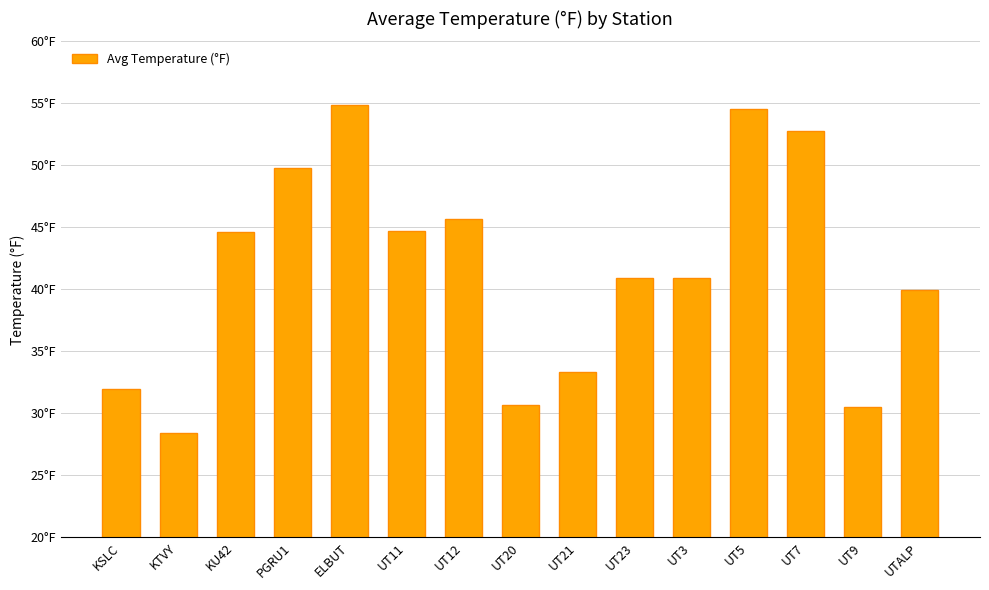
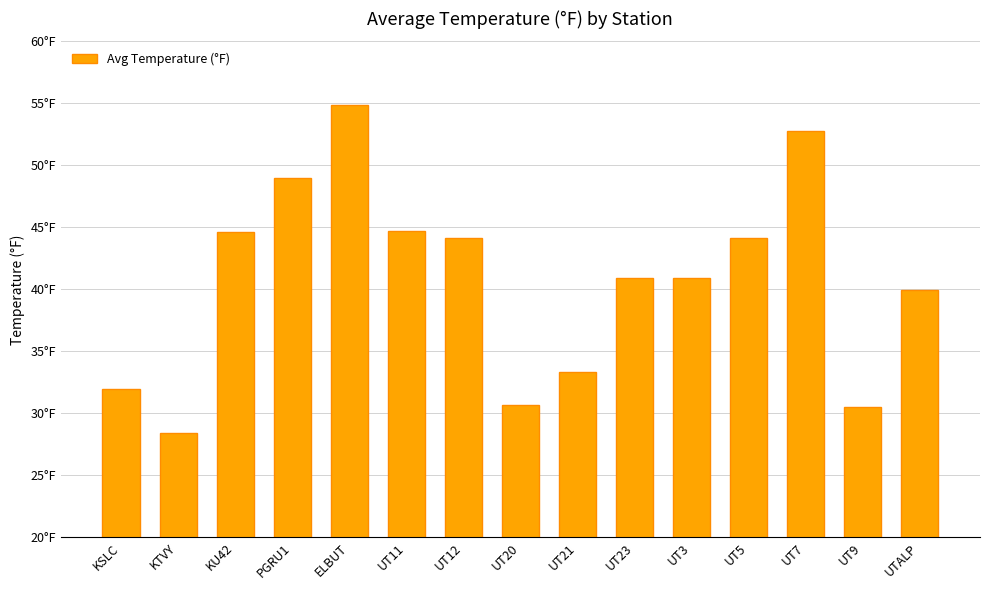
  {
    "KSLC": "32.0°F",
    "KTVY": "28.4°F",
    "KU42": "44.6°F",
-   "PGRU1": "49.8°F",
+   "PGRU1": "49.0°F",
    "ELBUT": "54.9°F",
    "UT11": "44.7°F",
-   "UT12": "45.7°F",
+   "UT12": "44.1°F",
    "UT20": "30.7°F",
    "UT21": "33.3°F",
    "UT23": "40.9°F",
    "UT3": "40.9°F",
-   "UT5": "54.6°F",
+   "UT5": "44.2°F",
    "UT7": "52.8°F",
    "UT9": "30.5°F",
    "UTALP": "40.0°F"
  }
